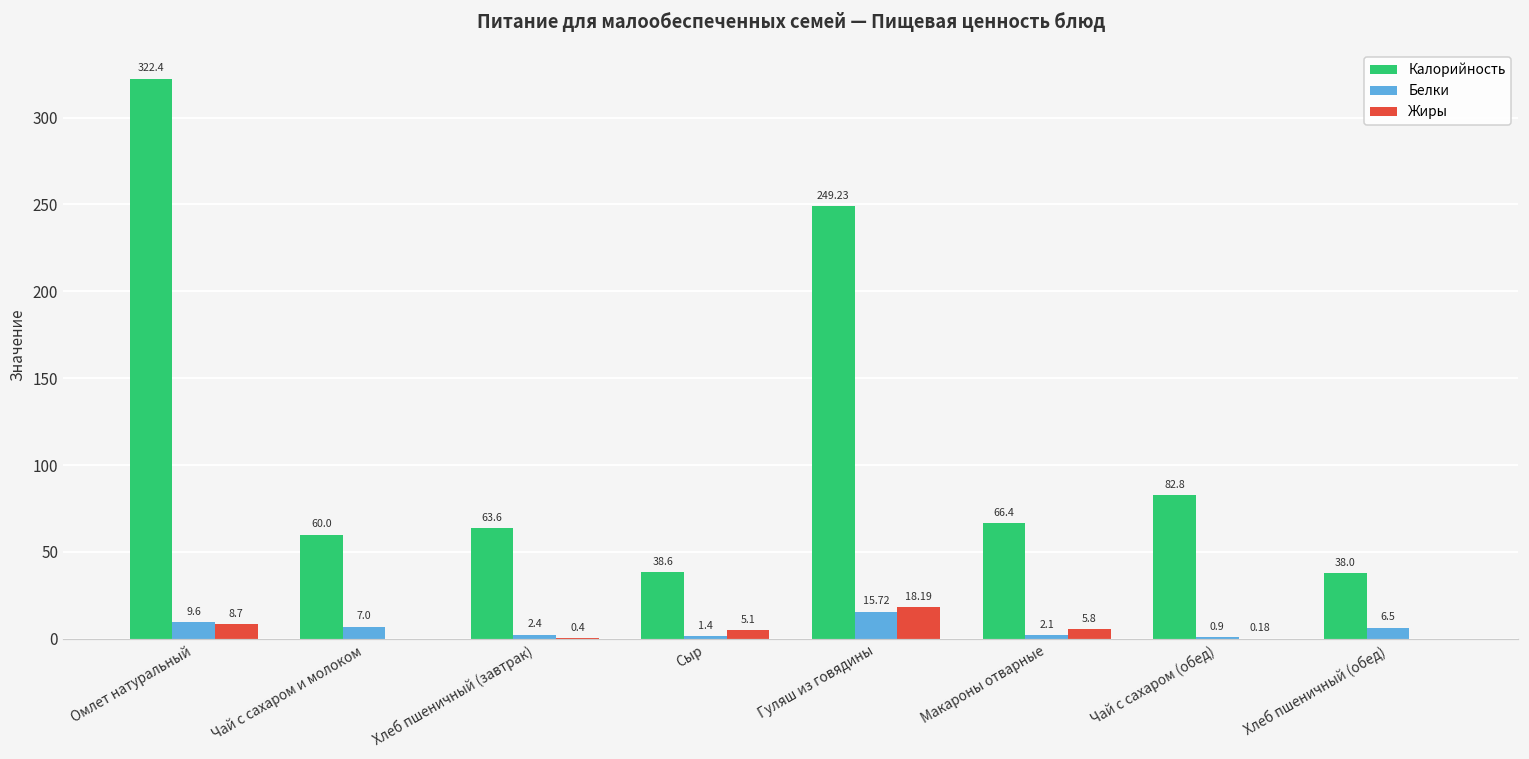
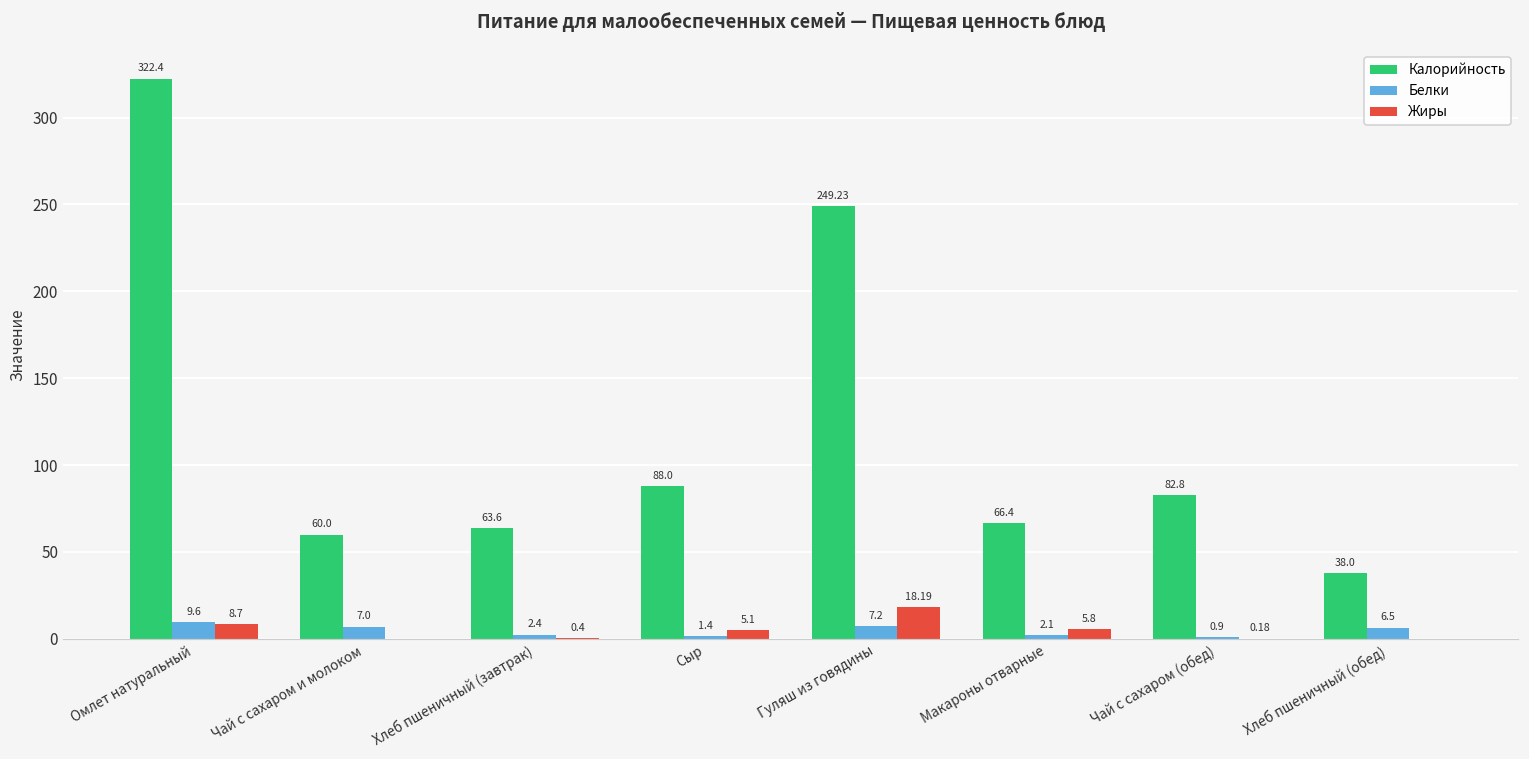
  {
    "Калорийность": {
      "Омлет натуральный": 322.4,
      "Чай с сахаром и молоком": 60.0,
      "Хлеб пшеничный (завтрак)": 63.6,
-     "Сыр": 38.6,
+     "Сыр": 88.0,
      "Гуляш из говядины": 249.23,
      "Макароны отварные": 66.4,
      "Чай с сахаром (обед)": 82.8,
      "Хлеб пшеничный (обед)": 38.0
    },
    "Белки": {
      "Омлет натуральный": 9.6,
      "Чай с сахаром и молоком": 7.0,
      "Хлеб пшеничный (завтрак)": 2.4,
      "Сыр": 1.4,
-     "Гуляш из говядины": 15.72,
+     "Гуляш из говядины": 7.2,
      "Макароны отварные": 2.1,
      "Чай с сахаром (обед)": 0.9,
      "Хлеб пшеничный (обед)": 6.5
    },
    "Жиры": {
      "Омлет натуральный": 8.7,
      "Хлеб пшеничный (завтрак)": 0.4,
      "Сыр": 5.1,
      "Гуляш из говядины": 18.19,
      "Макароны отварные": 5.8,
      "Чай с сахаром (обед)": 0.18
    }
  }
